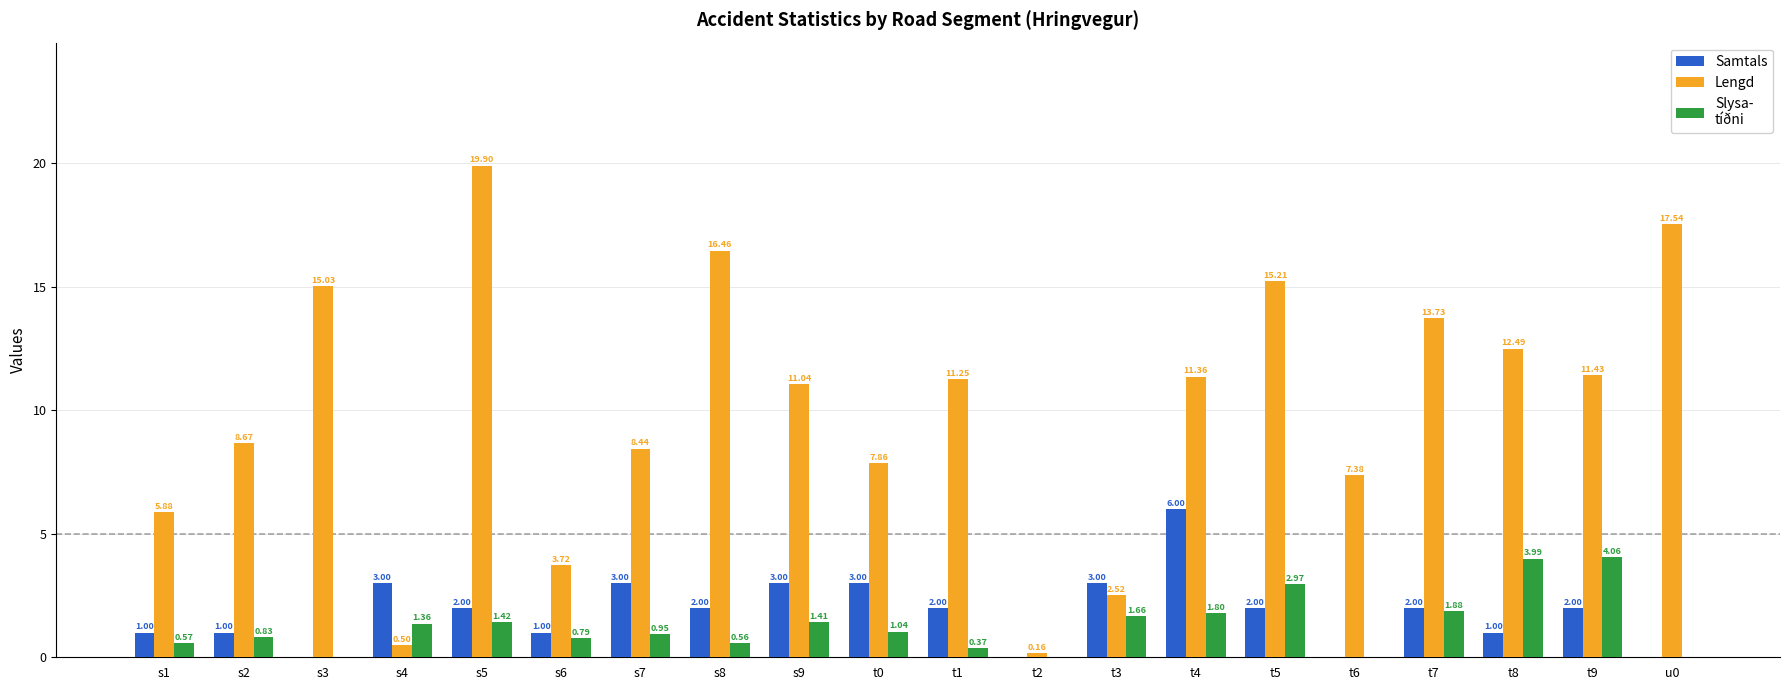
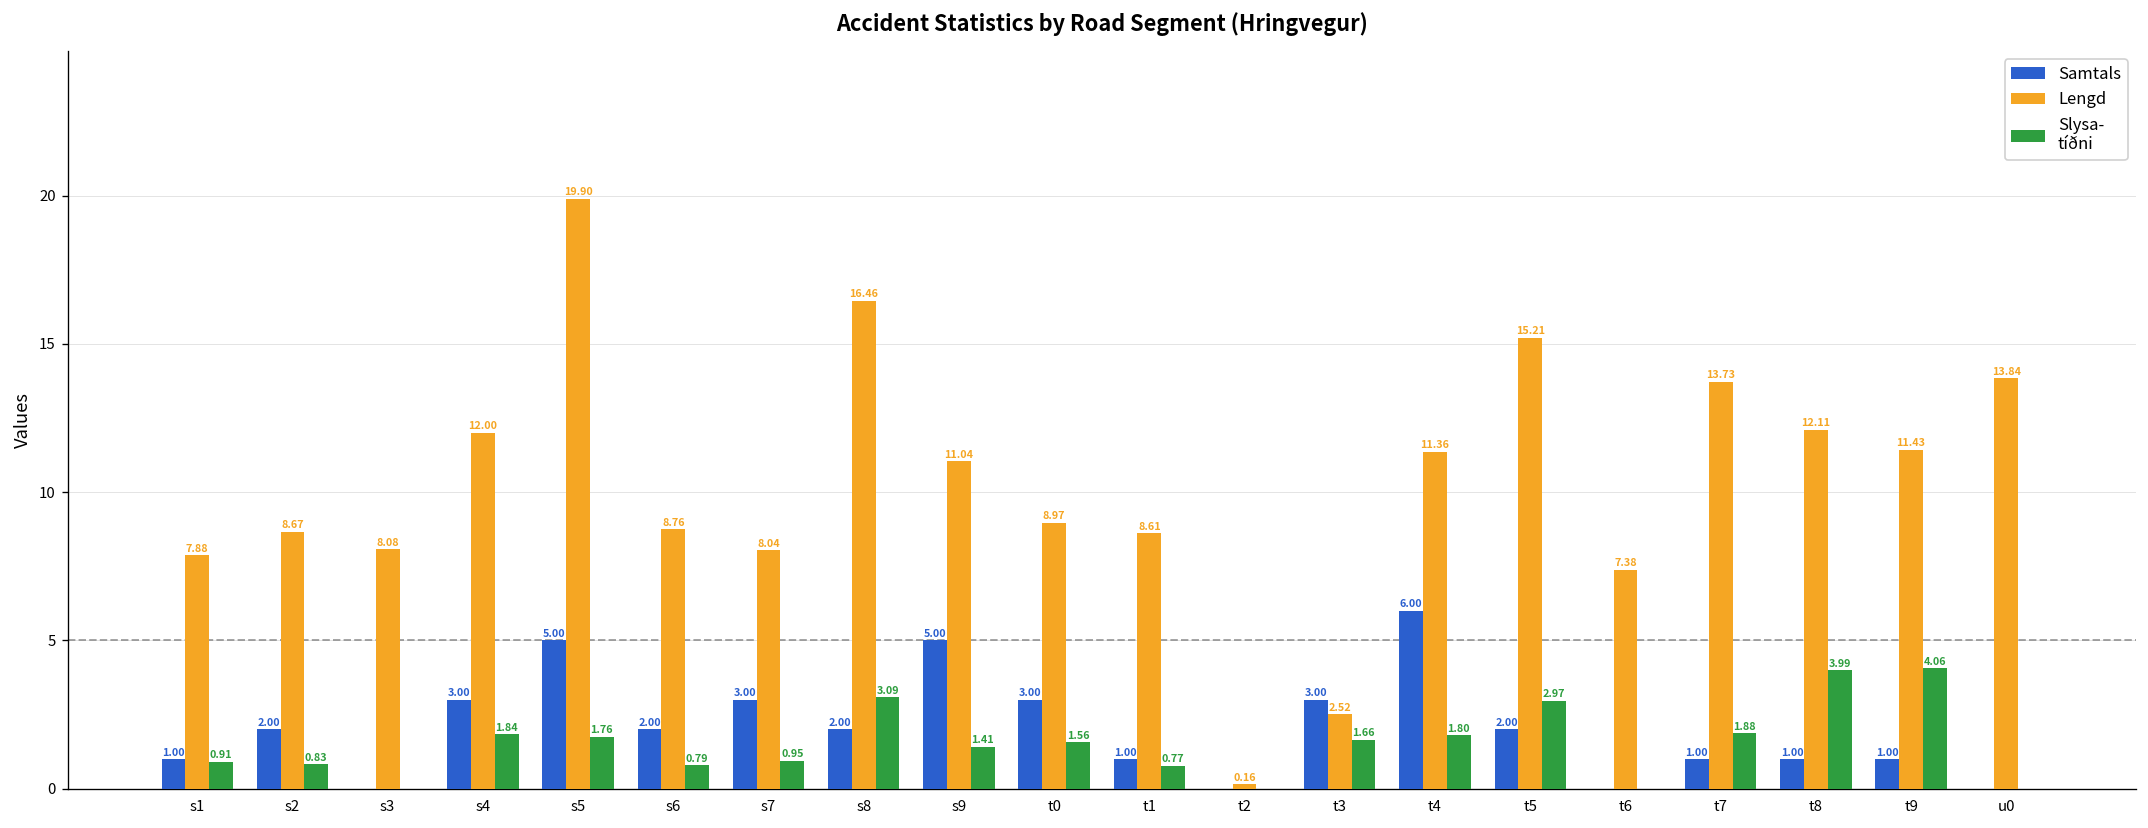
  {
    "Samtals": {
      "s1": 1.00,
-     "s2": 1.00,
+     "s2": 2.00,
      "s4": 3.00,
-     "s5": 2.00,
-     "s6": 1.00,
+     "s5": 5.00,
+     "s6": 2.00,
      "s7": 3.00,
      "s8": 2.00,
-     "s9": 3.00,
+     "s9": 5.00,
      "t0": 3.00,
-     "t1": 2.00,
+     "t1": 1.00,
      "t3": 3.00,
      "t4": 6.00,
      "t5": 2.00,
-     "t7": 2.00,
+     "t7": 1.00,
      "t8": 1.00,
-     "t9": 2.00
+     "t9": 1.00
    },
    "Lengd": {
-     "s1": 5.88,
+     "s1": 7.88,
      "s2": 8.67,
-     "s3": 15.03,
-     "s4": 0.50,
+     "s3": 8.08,
+     "s4": 12.00,
      "s5": 19.90,
-     "s6": 3.72,
-     "s7": 8.44,
+     "s6": 8.76,
+     "s7": 8.04,
      "s8": 16.46,
      "s9": 11.04,
-     "t0": 7.86,
-     "t1": 11.25,
+     "t0": 8.97,
+     "t1": 8.61,
      "t2": 0.16,
      "t3": 2.52,
      "t4": 11.36,
      "t5": 15.21,
      "t6": 7.38,
      "t7": 13.73,
-     "t8": 12.49,
+     "t8": 12.11,
      "t9": 11.43,
-     "u0": 17.54
+     "u0": 13.84
    },
    "Slysa- tíðni": {
-     "s1": 0.57,
+     "s1": 0.91,
      "s2": 0.83,
-     "s4": 1.36,
-     "s5": 1.42,
+     "s4": 1.84,
+     "s5": 1.76,
      "s6": 0.79,
      "s7": 0.95,
-     "s8": 0.56,
+     "s8": 3.09,
      "s9": 1.41,
-     "t0": 1.04,
-     "t1": 0.37,
+     "t0": 1.56,
+     "t1": 0.77,
      "t3": 1.66,
      "t4": 1.80,
      "t5": 2.97,
      "t7": 1.88,
      "t8": 3.99,
      "t9": 4.06
    }
  }
